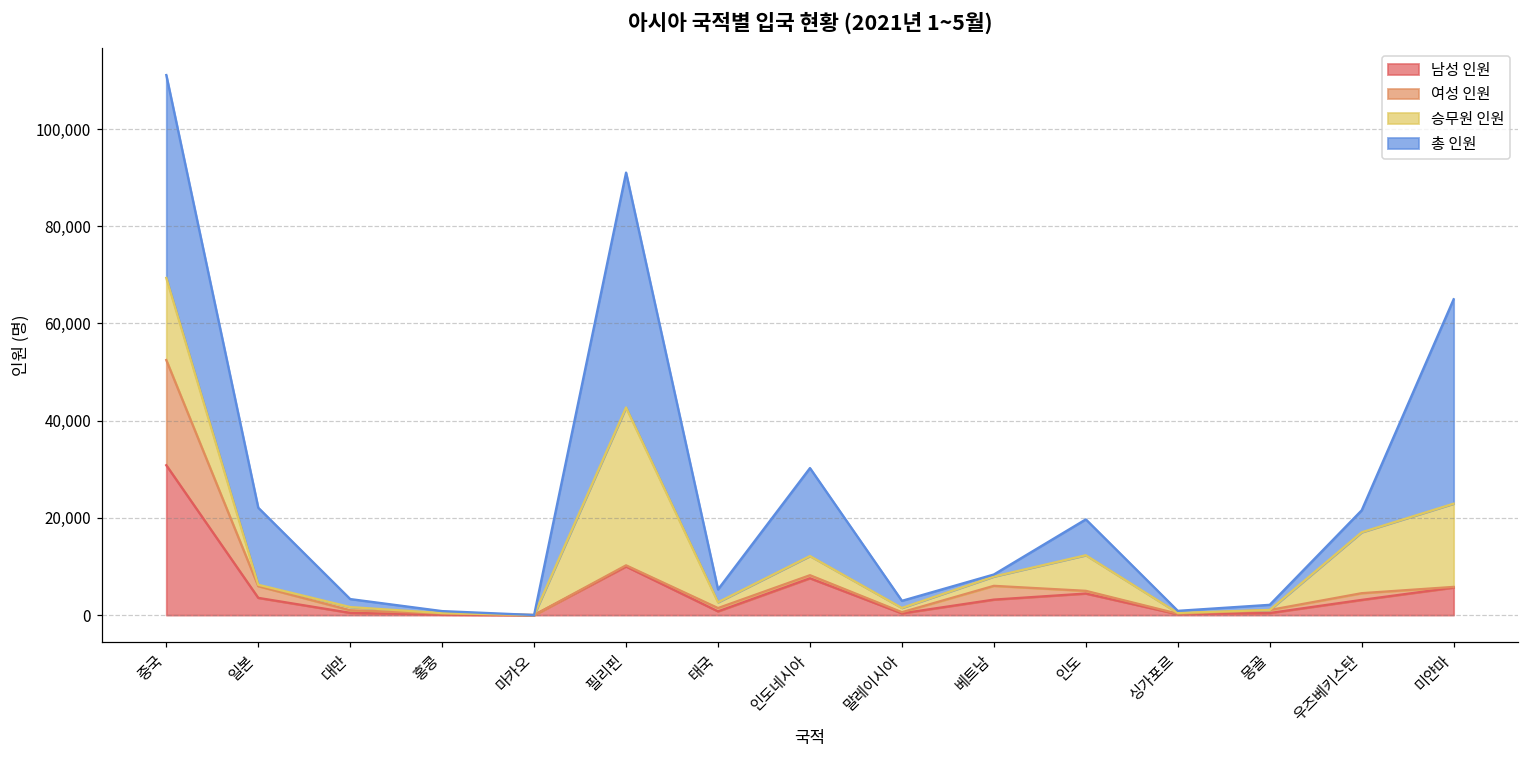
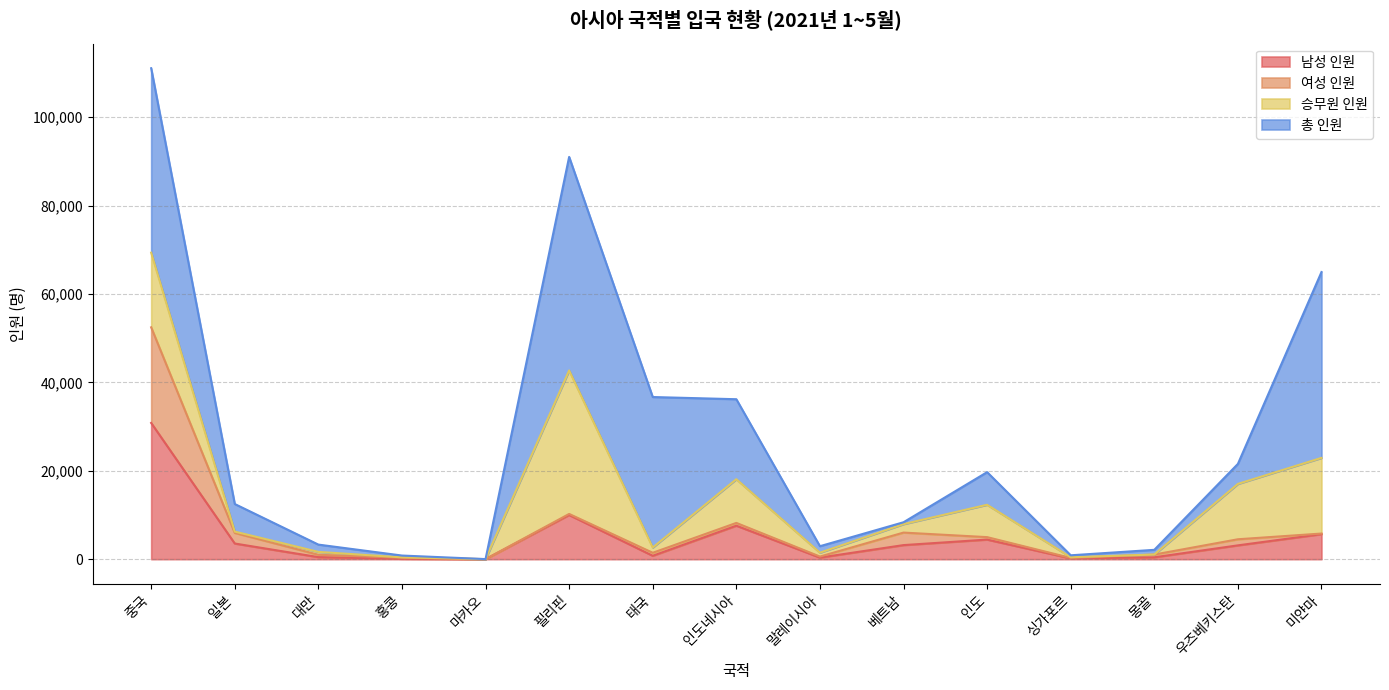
  {
    "승무원 인원": {
      "중국": "17,000",
      "대만": "1,000",
      "필리핀": "32,000",
      "태국": "1,000",
-     "인도네시아": "4,000",
+     "인도네시아": "10,000",
      "말레이시아": "1,000",
      "인도": "7,000",
      "우즈베키스탄": "13,000",
      "미얀마": "17,000"
    },
    "총 인원": {
      "중국": "42,000",
-     "일본": "16,000",
+     "일본": "6,000",
      "대만": "2,000",
      "필리핀": "48,000",
-     "태국": "3,000",
+     "태국": "34,000",
      "인도네시아": "18,000",
      "말레이시아": "1,000",
      "인도": "7,000",
      "몽골": "1,000",
      "우즈베키스탄": "5,000",
      "미얀마": "42,000"
    }
  }
